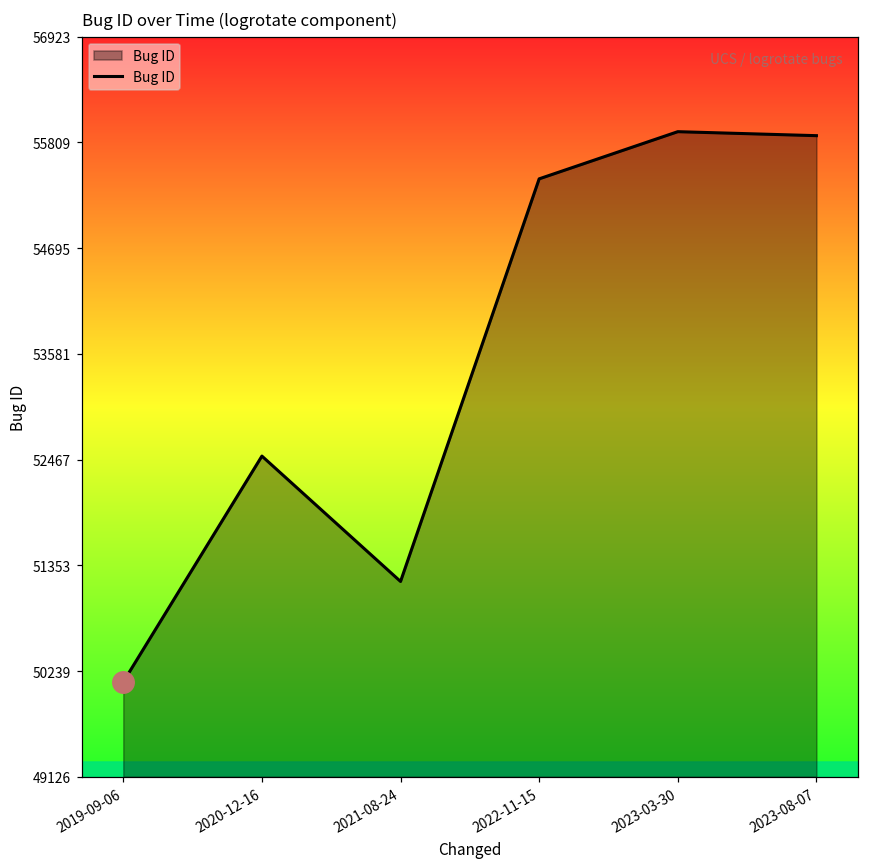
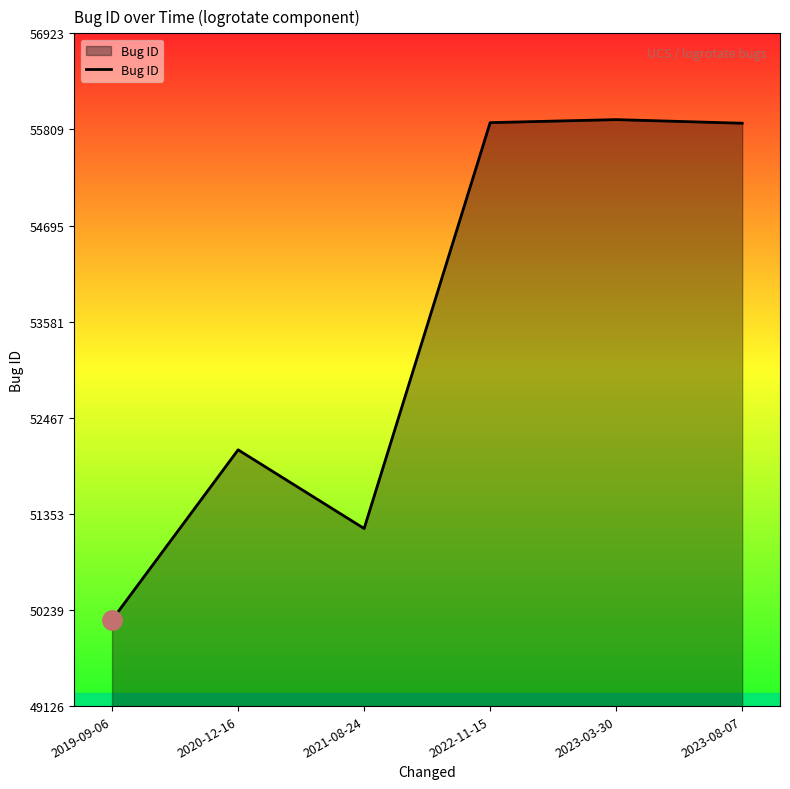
  {
    "Bug ID": {
-     "2020-12-16": 52500,
+     "2020-12-16": 52100,
      "2021-08-24": 51200,
-     "2022-11-15": 55400,
+     "2022-11-15": 55900,
      "2023-03-30": 55900,
      "2023-08-07": 55900
    }
  }
